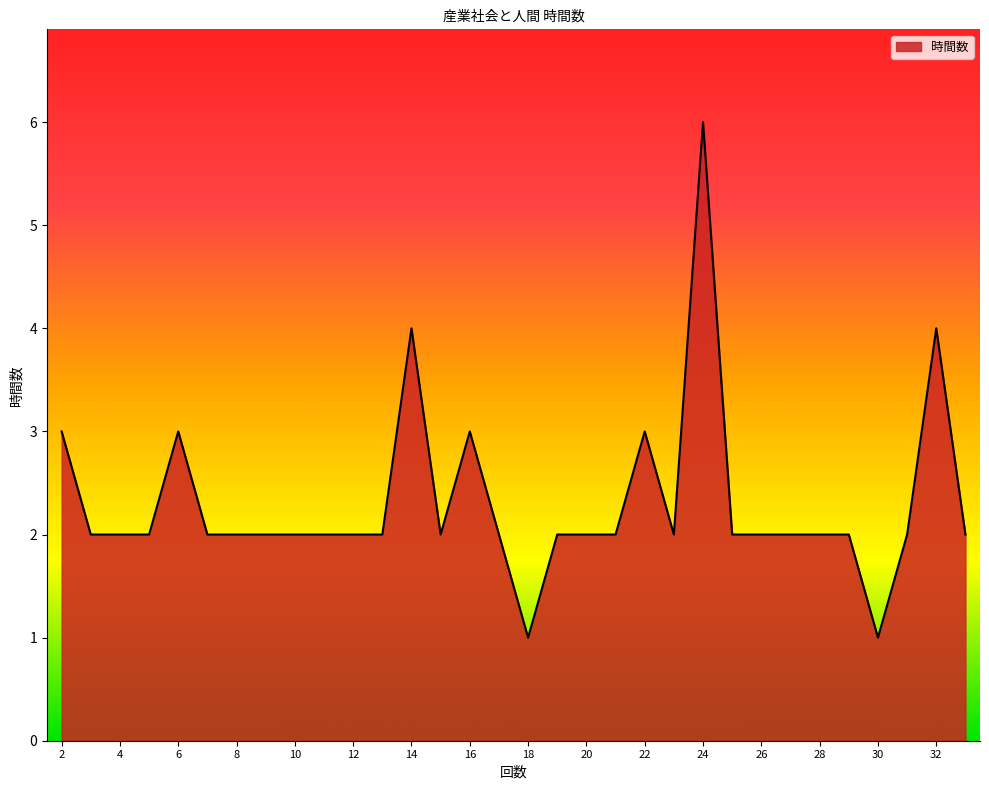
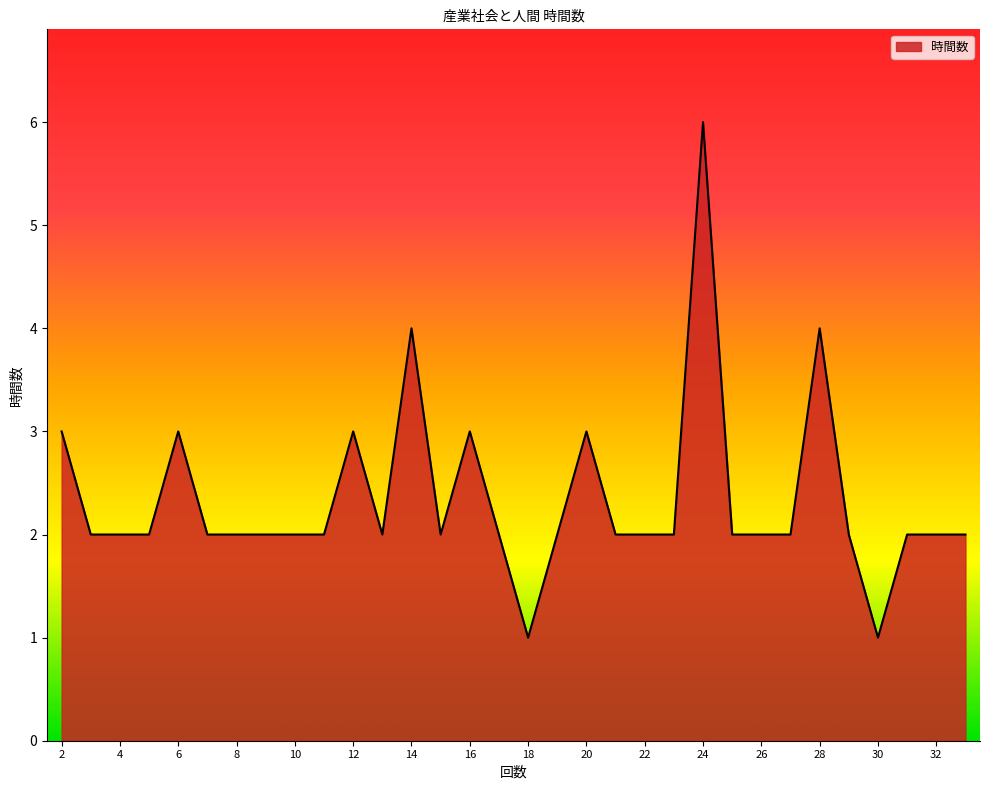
  {
    "2": 3,
    "4": 2,
    "6": 3,
    "8": 2,
    "10": 2,
-   "12": 2,
+   "12": 3,
    "14": 4,
    "16": 3,
    "18": 1,
-   "20": 2,
-   "22": 3,
+   "20": 3,
+   "22": 2,
    "24": 6,
    "26": 2,
-   "28": 2,
+   "28": 4,
    "30": 1,
-   "32": 4
+   "32": 2
  }
